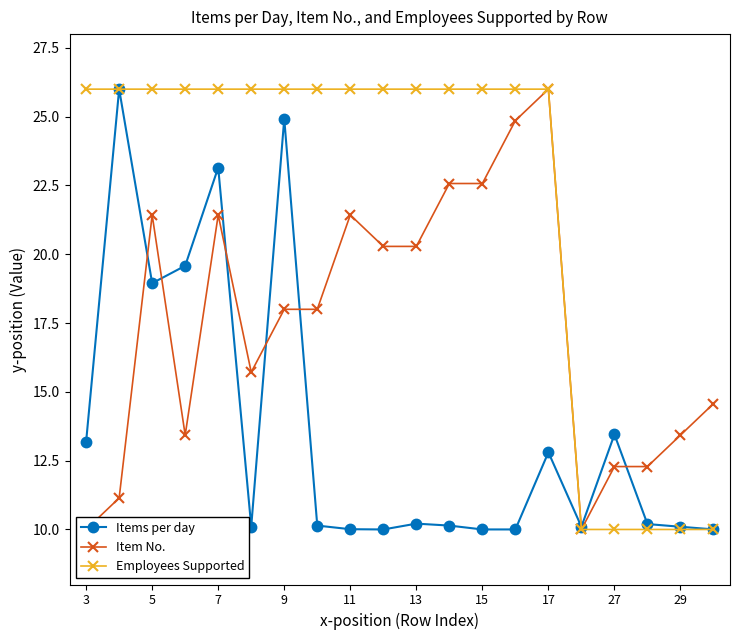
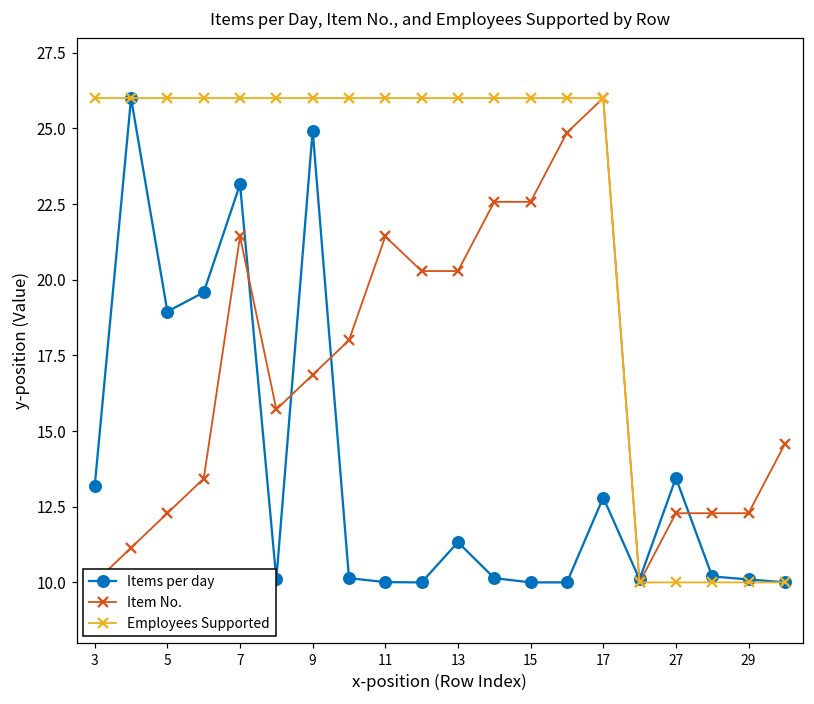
  {
    "Items per day": {
      "3": 13.2,
      "5": 18.9,
      "7": 23.2,
      "9": 24.9,
      "11": 10.0,
-     "13": 10.2,
+     "13": 11.3,
      "15": 10.0,
      "17": 12.8,
      "27": 13.5,
      "29": 10.1
    },
    "Item No.": {
-     "5": 21.4,
+     "5": 12.3,
      "7": 21.4,
-     "9": 18.0,
+     "9": 16.9,
      "11": 21.4,
      "13": 20.3,
      "15": 22.6,
      "27": 12.3,
-     "29": 13.4
+     "29": 12.3
    },
    "Employees Supported": {
      "3": 26.0,
      "5": 26.0,
      "7": 26.0,
      "9": 26.0,
      "11": 26.0,
      "13": 26.0,
      "15": 26.0,
      "27": 10.0,
      "29": 10.0
    }
  }
